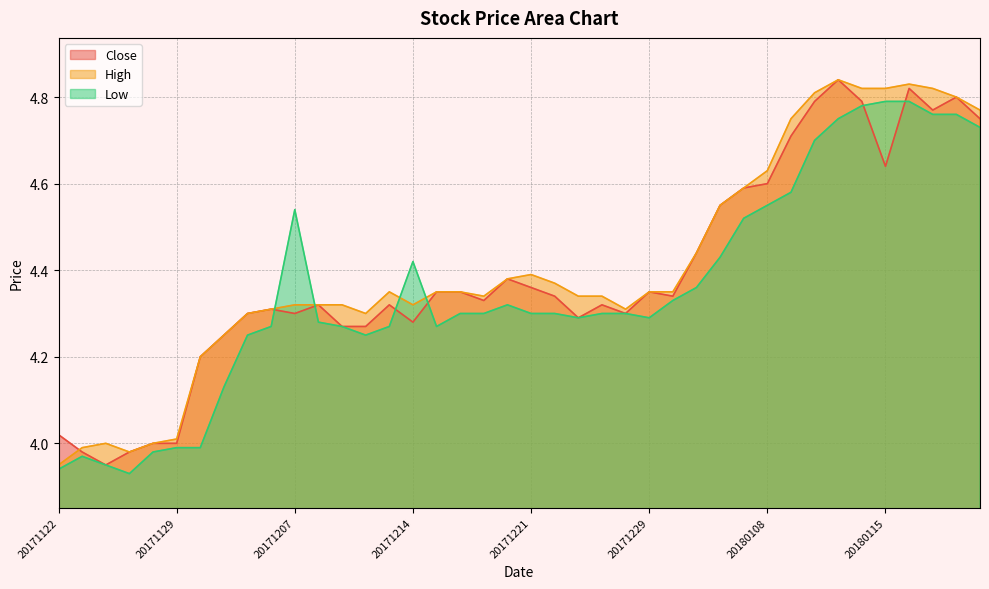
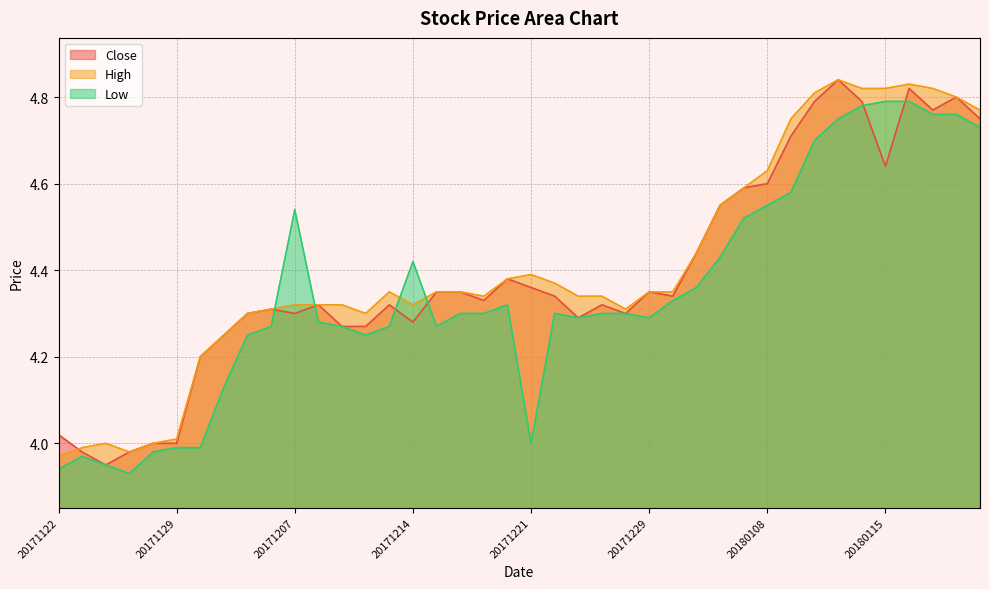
  {
    "Close": {
      "20171122": 4.02,
      "20171129": 4.00,
      "20171207": 4.30,
      "20171214": 4.28,
      "20171221": 4.36,
      "20180108": 4.60,
      "20180115": 4.64
    },
    "High": {
-     "20171122": 3.95,
+     "20171122": 3.97,
      "20171129": 4.01,
      "20171207": 4.32,
      "20171214": 4.32,
      "20171221": 4.39,
      "20180108": 4.63,
      "20180115": 4.82
    },
    "Low": {
      "20171122": 3.94,
      "20171129": 3.99,
      "20171207": 4.54,
      "20171214": 4.42,
-     "20171221": 4.3,
+     "20171221": 4.0,
      "20171229": 4.29,
      "20180108": 4.55,
      "20180115": 4.79
    }
  }
